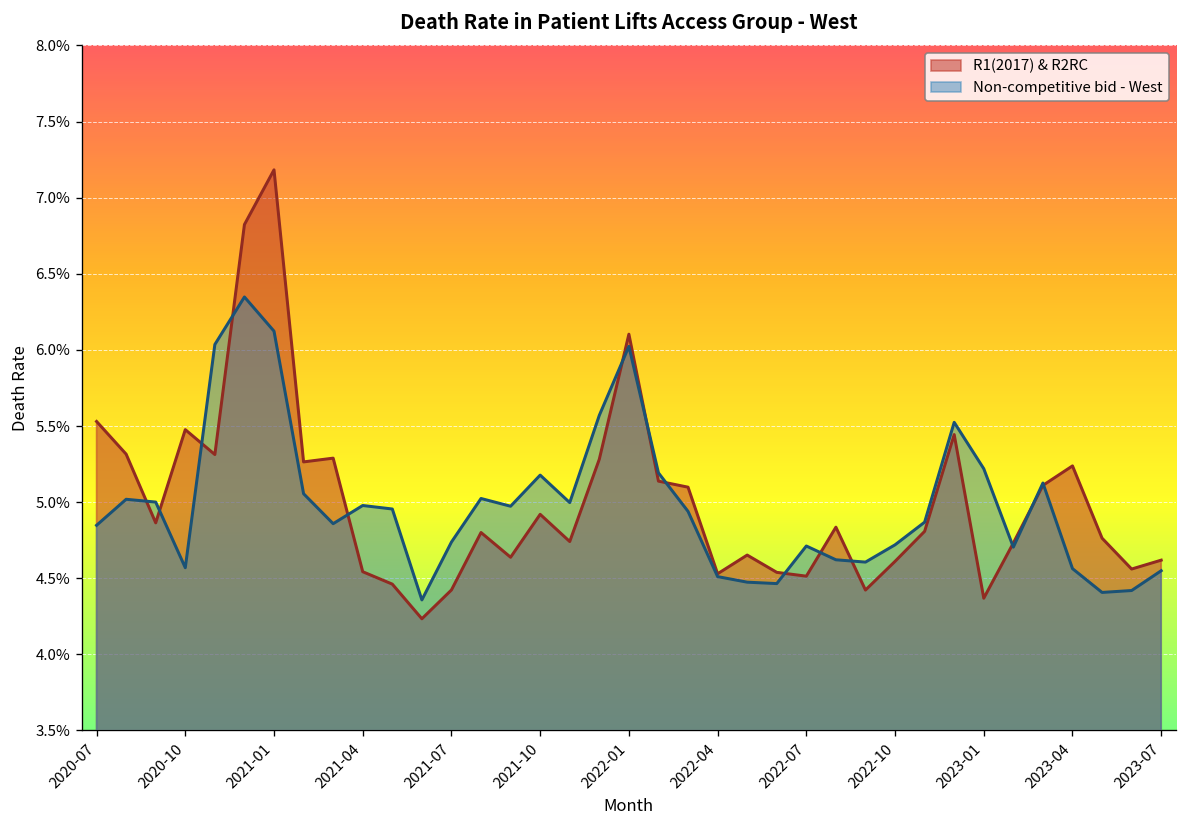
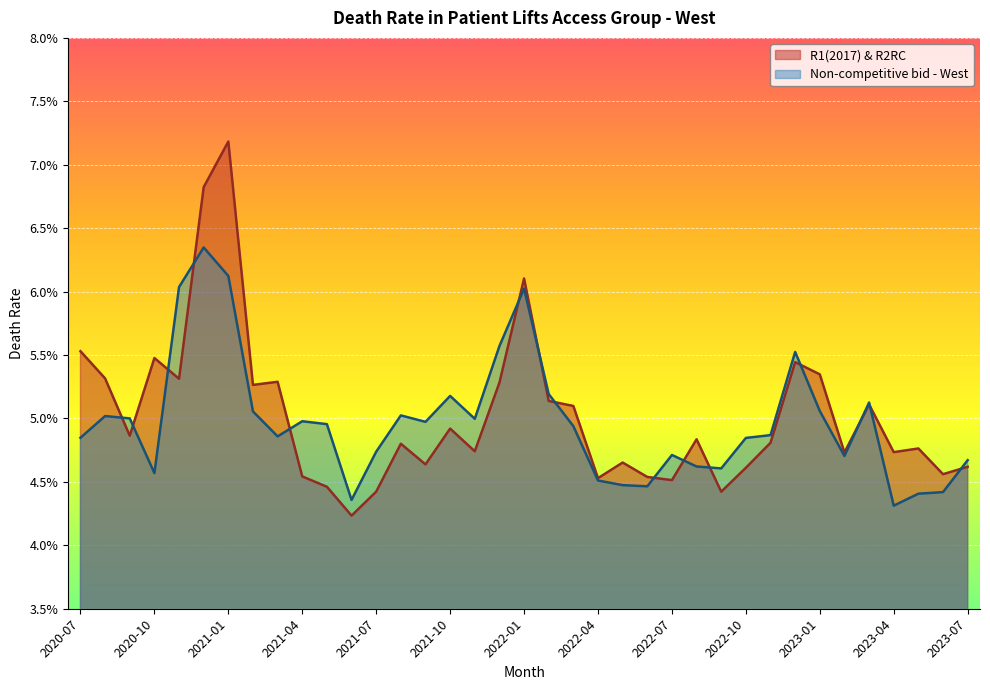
  {
    "R1(2017) & R2RC": {
      "2020-07": "5.53%",
      "2020-10": "5.48%",
      "2021-01": "7.18%",
      "2021-04": "4.54%",
      "2021-07": "4.42%",
      "2021-10": "4.92%",
      "2022-01": "6.10%",
      "2022-07": "4.51%",
      "2022-10": "4.61%",
-     "2023-01": "4.37%",
-     "2023-04": "5.24%",
+     "2023-01": "5.35%",
+     "2023-04": "4.73%",
      "2023-07": "4.62%"
    },
    "Non-competitive bid - West": {
      "2020-07": "4.85%",
      "2020-10": "4.57%",
      "2021-01": "6.12%",
      "2021-04": "4.98%",
      "2021-07": "4.74%",
      "2021-10": "5.18%",
      "2022-01": "6.02%",
      "2022-07": "4.71%",
-     "2022-10": "4.72%",
-     "2023-01": "5.22%",
-     "2023-04": "4.56%",
-     "2023-07": "4.55%"
+     "2022-10": "4.85%",
+     "2023-01": "5.06%",
+     "2023-04": "4.31%",
+     "2023-07": "4.67%"
    }
  }
